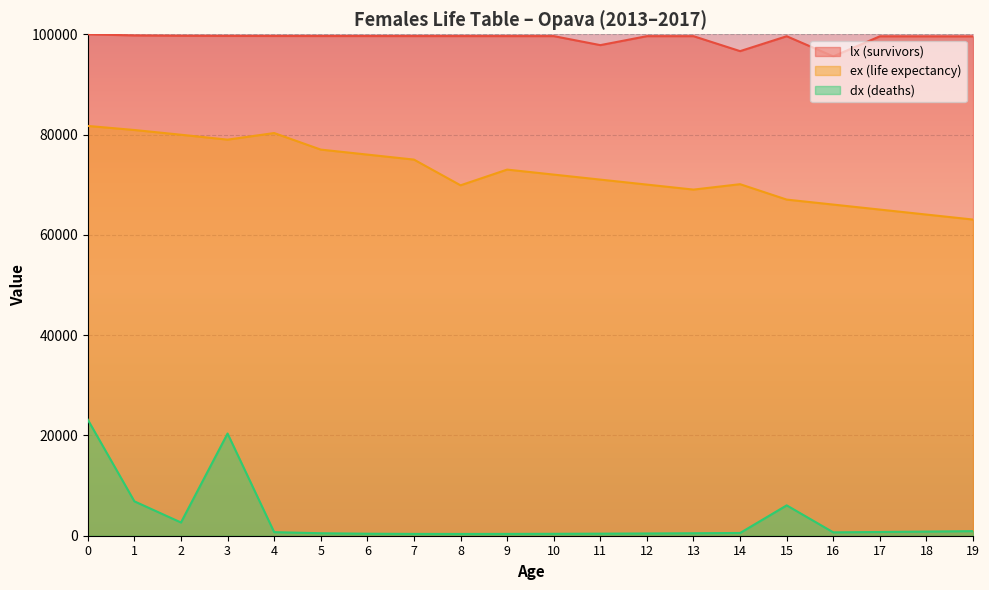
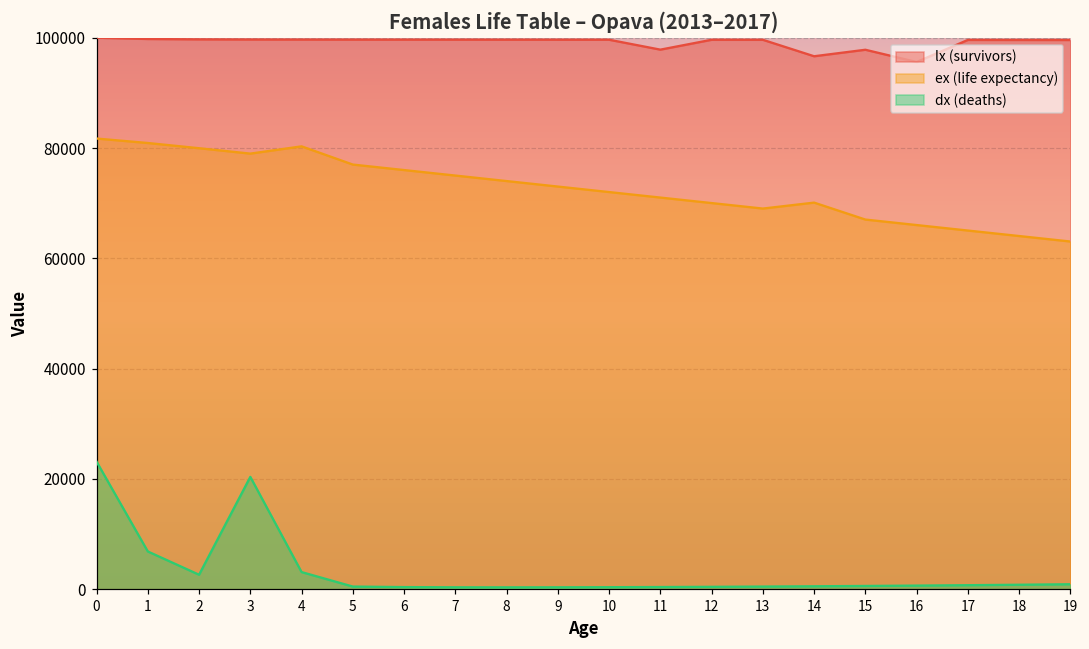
  {
    "lx (survivors)": {
      "0": 100000,
      "1": 100000,
      "2": 100000,
      "3": 100000,
      "4": 100000,
      "5": 100000,
      "6": 100000,
      "7": 100000,
      "8": 100000,
      "9": 100000,
      "10": 100000,
      "11": 98000,
      "12": 100000,
      "13": 100000,
      "14": 97000,
-     "15": 100000,
+     "15": 98000,
      "17": 100000,
      "18": 100000,
      "19": 100000
    },
    "ex (life expectancy)": {
      "0": 82000,
      "1": 81000,
      "2": 80000,
      "3": 79000,
      "4": 80000,
      "5": 77000,
      "6": 76000,
      "7": 75000,
-     "8": 70000,
+     "8": 74000,
      "9": 73000,
      "10": 72000,
      "11": 71000,
      "12": 70000,
      "13": 69000,
      "14": 70000,
      "15": 67000,
      "16": 66000,
      "17": 65000,
      "18": 64000,
      "19": 63000
    },
    "dx (deaths)": {
      "0": 23000,
      "1": 7000,
      "2": 3000,
      "3": 20000,
-     "4": 1000,
+     "4": 3000,
      "5": 0,
      "6": 0,
      "7": 0,
      "8": 0,
      "9": 0,
      "10": 0,
      "11": 0,
      "12": 0,
      "13": 0,
      "14": 1000,
-     "15": 6000,
+     "15": 1000,
      "16": 1000,
      "17": 1000,
      "18": 1000,
      "19": 1000
    }
  }
